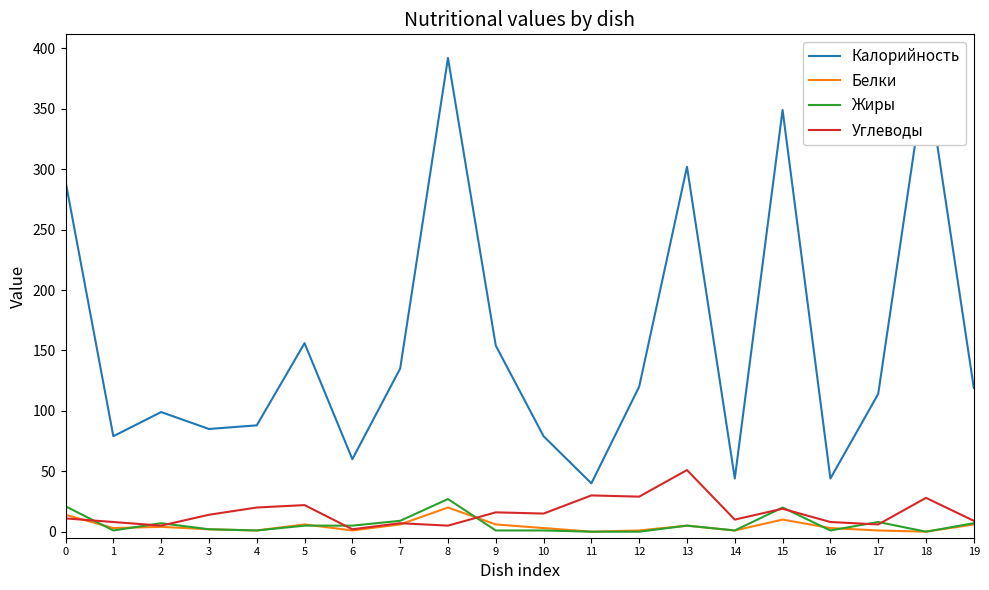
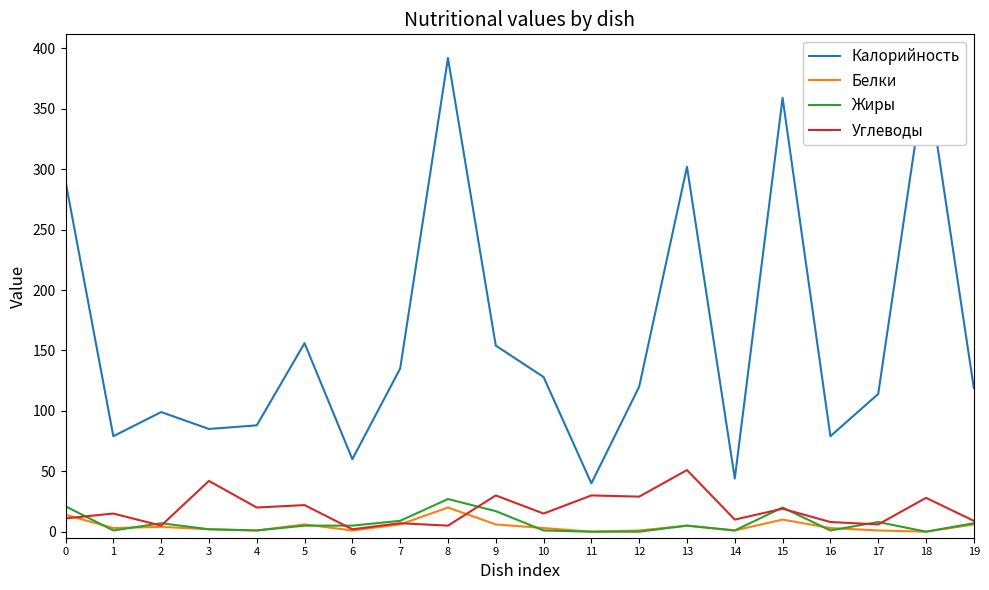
  {
    "Калорийность": {
      "0": 290,
      "1": 79,
      "2": 99,
      "3": 85,
      "4": 88,
      "5": 156,
      "6": 60,
      "7": 135,
      "8": 392,
      "9": 154,
-     "10": 79,
+     "10": 128,
      "11": 40,
      "12": 120,
      "13": 302,
      "14": 44,
-     "15": 349,
-     "16": 44,
+     "15": 359,
+     "16": 79,
      "17": 114,
      "19": 119
    },
    "Белки": {
      "0": 14,
      "8": 20,
      "9": 6,
      "15": 10,
      "17": 1
    },
    "Жиры": {
      "0": 21,
      "6": 5,
      "8": 27,
-     "9": 1
+     "9": 17
    },
    "Углеводы": {
      "0": 11,
-     "1": 8,
-     "3": 14,
+     "1": 15,
+     "3": 42,
      "4": 20,
      "5": 22,
      "8": 5,
-     "9": 16,
+     "9": 30,
      "10": 15,
      "11": 30,
      "12": 29,
      "13": 51,
      "14": 10,
      "16": 8,
      "18": 28
    }
  }
